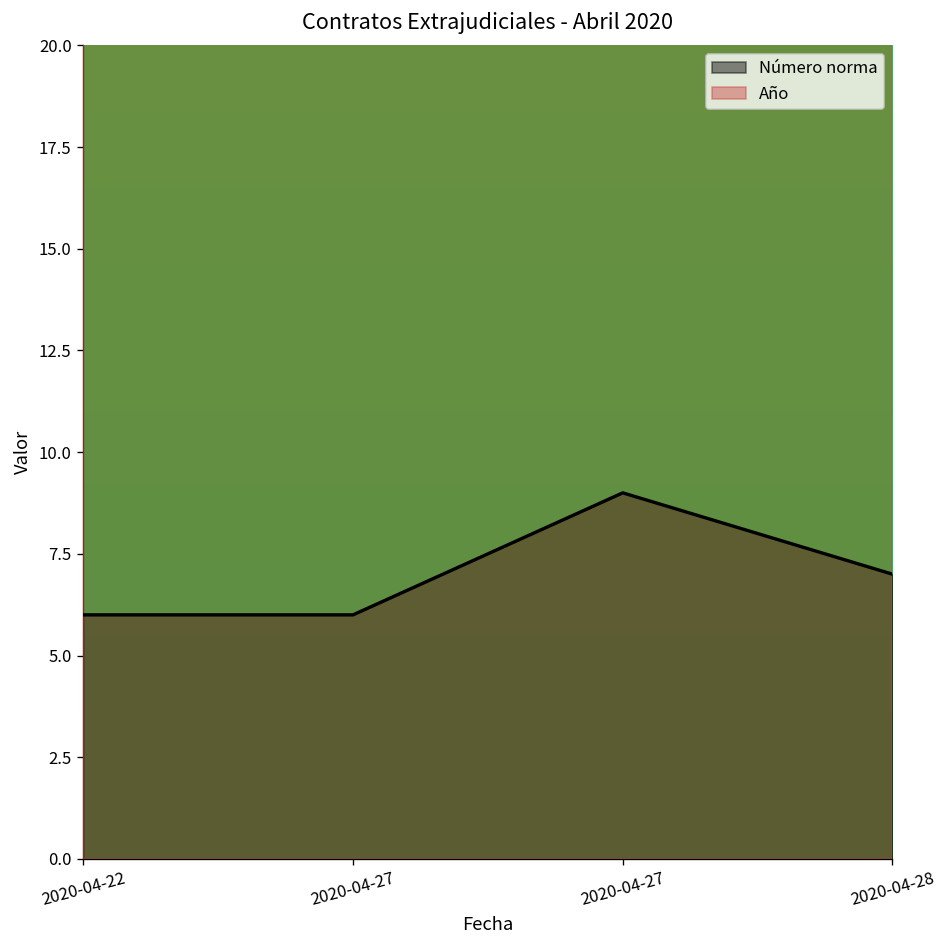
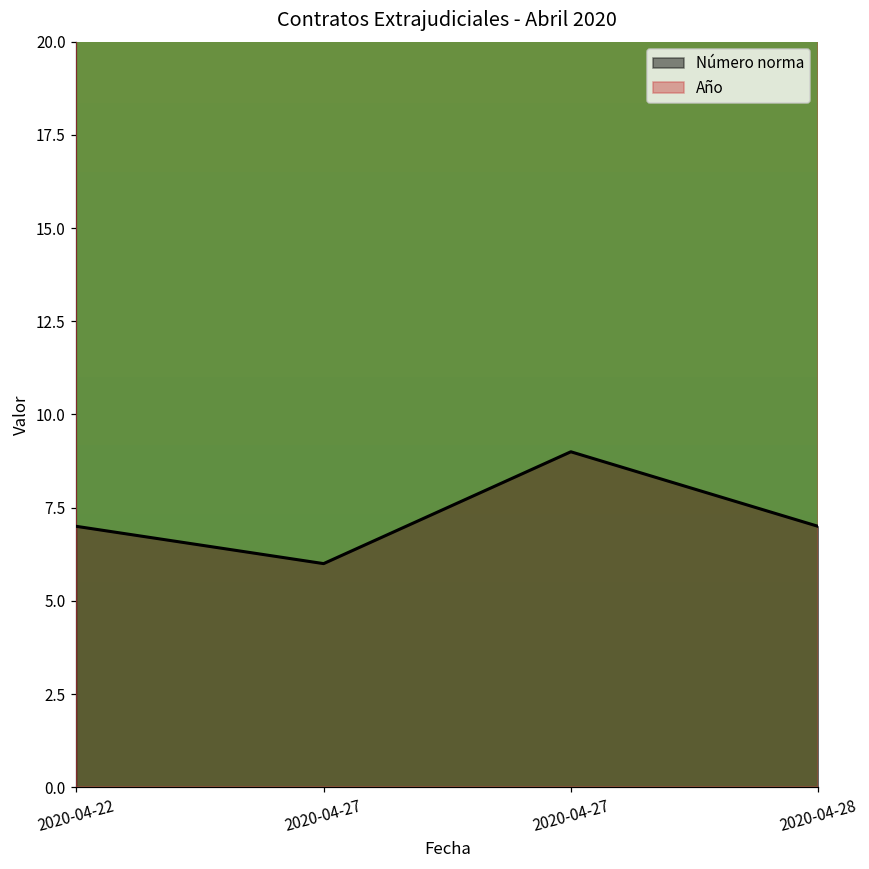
  {
    "Número norma": {
-     "2020-04-22": 6.0,
+     "2020-04-22": 7.0,
      "2020-04-28": 7.0
    }
  }
